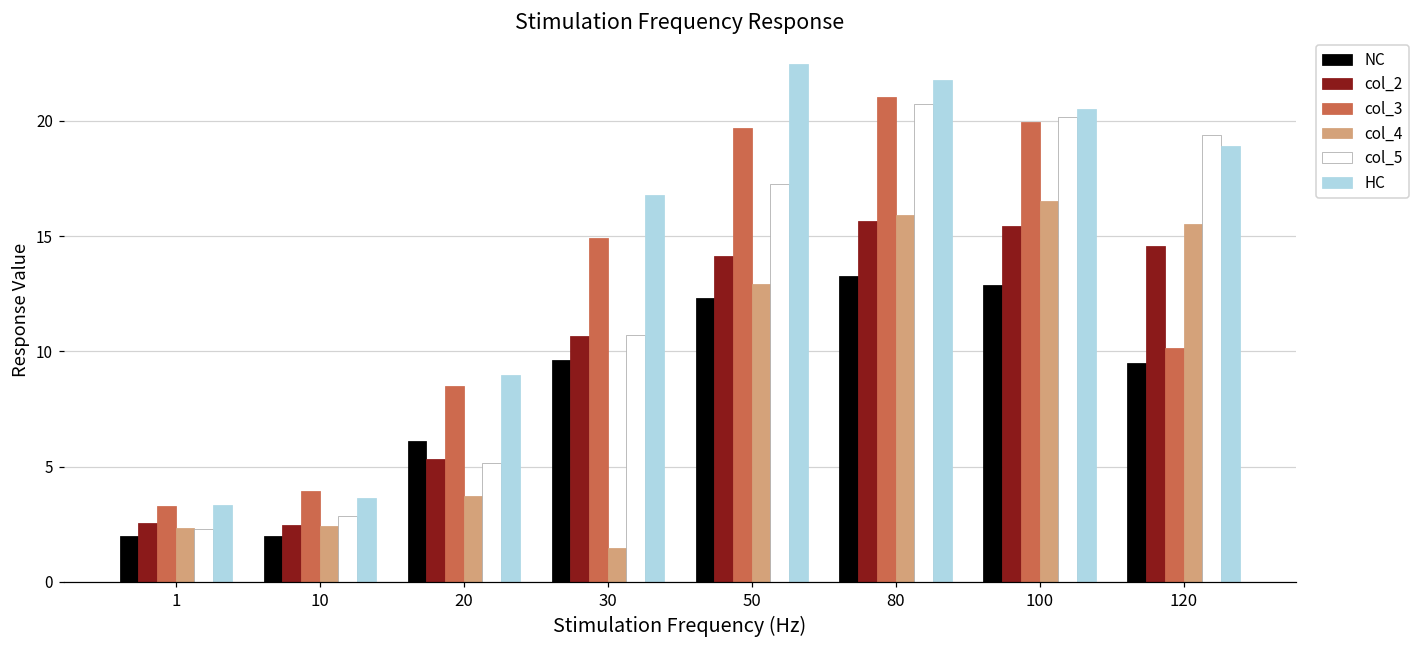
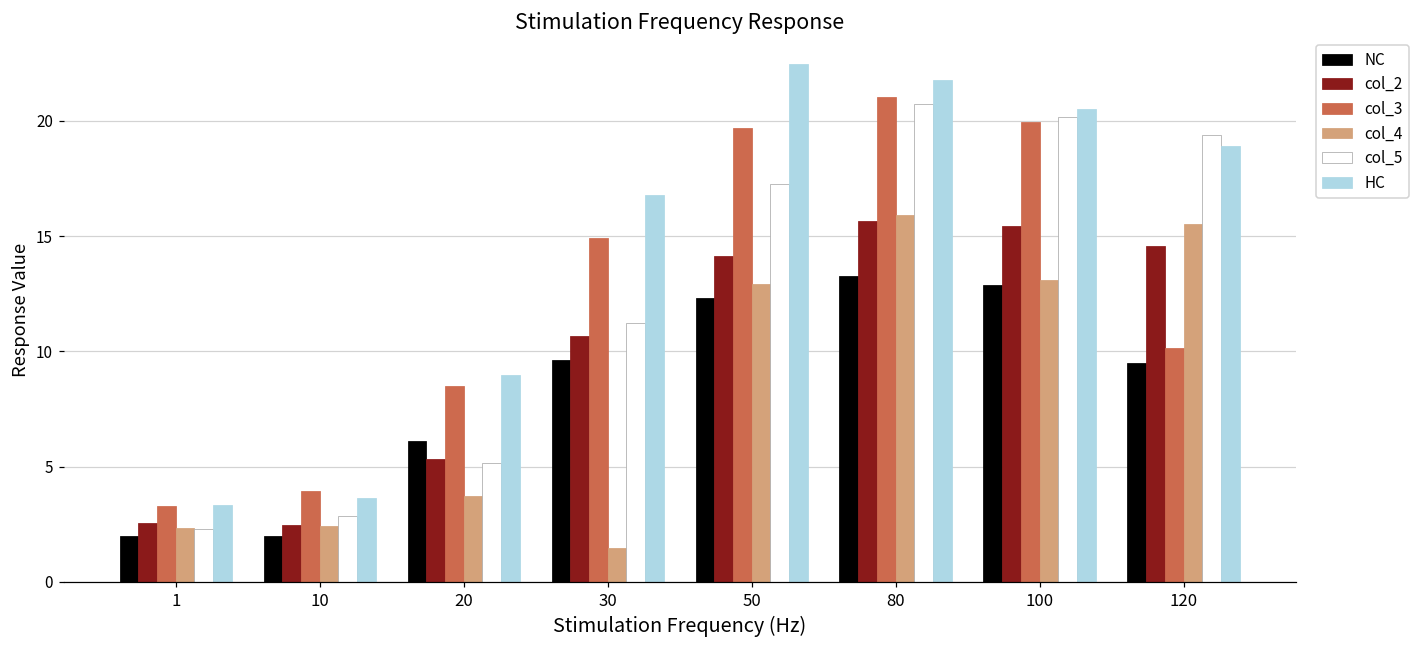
  {
    "NC": {
      "1": 2.0,
      "10": 2.0,
      "20": 6.1,
      "30": 9.6,
      "50": 12.3,
      "80": 13.3,
      "100": 12.9,
      "120": 9.5
    },
    "col_2": {
      "1": 2.5,
      "10": 2.5,
      "20": 5.3,
      "30": 10.6,
      "50": 14.1,
      "80": 15.6,
      "100": 15.4,
      "120": 14.6
    },
    "col_3": {
      "1": 3.3,
      "10": 3.9,
      "20": 8.5,
      "30": 14.9,
      "50": 19.7,
      "80": 21.0,
      "100": 19.9,
      "120": 10.2
    },
    "col_4": {
      "1": 2.4,
      "10": 2.4,
      "20": 3.7,
      "30": 1.5,
      "50": 12.9,
      "80": 15.9,
-     "100": 16.5,
+     "100": 13.1,
      "120": 15.5
    },
    "col_5": {
      "1": 2.3,
      "10": 2.9,
      "20": 5.2,
-     "30": 10.7,
+     "30": 11.2,
      "50": 17.2,
      "80": 20.7,
      "100": 20.2,
      "120": 19.4
    },
    "HC": {
      "1": 3.3,
      "10": 3.7,
      "20": 9.0,
      "30": 16.8,
      "50": 22.5,
      "80": 21.8,
      "100": 20.5,
      "120": 18.9
    }
  }
